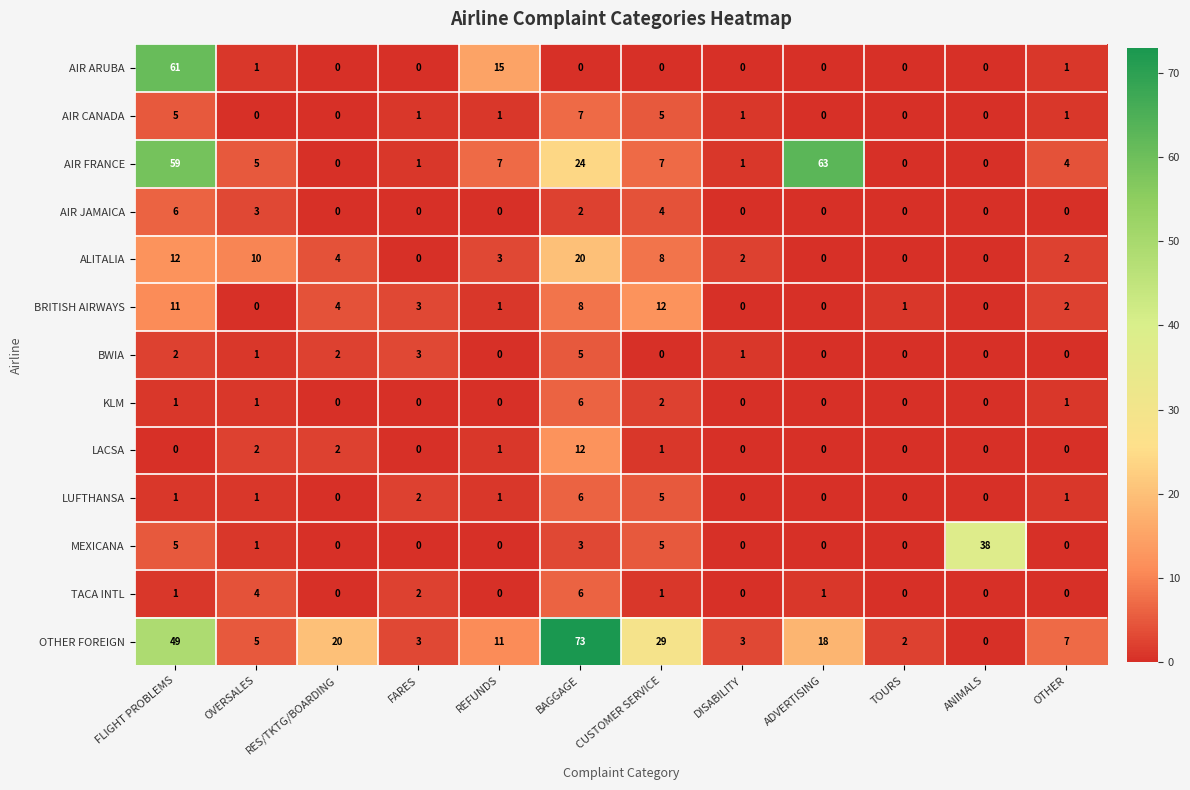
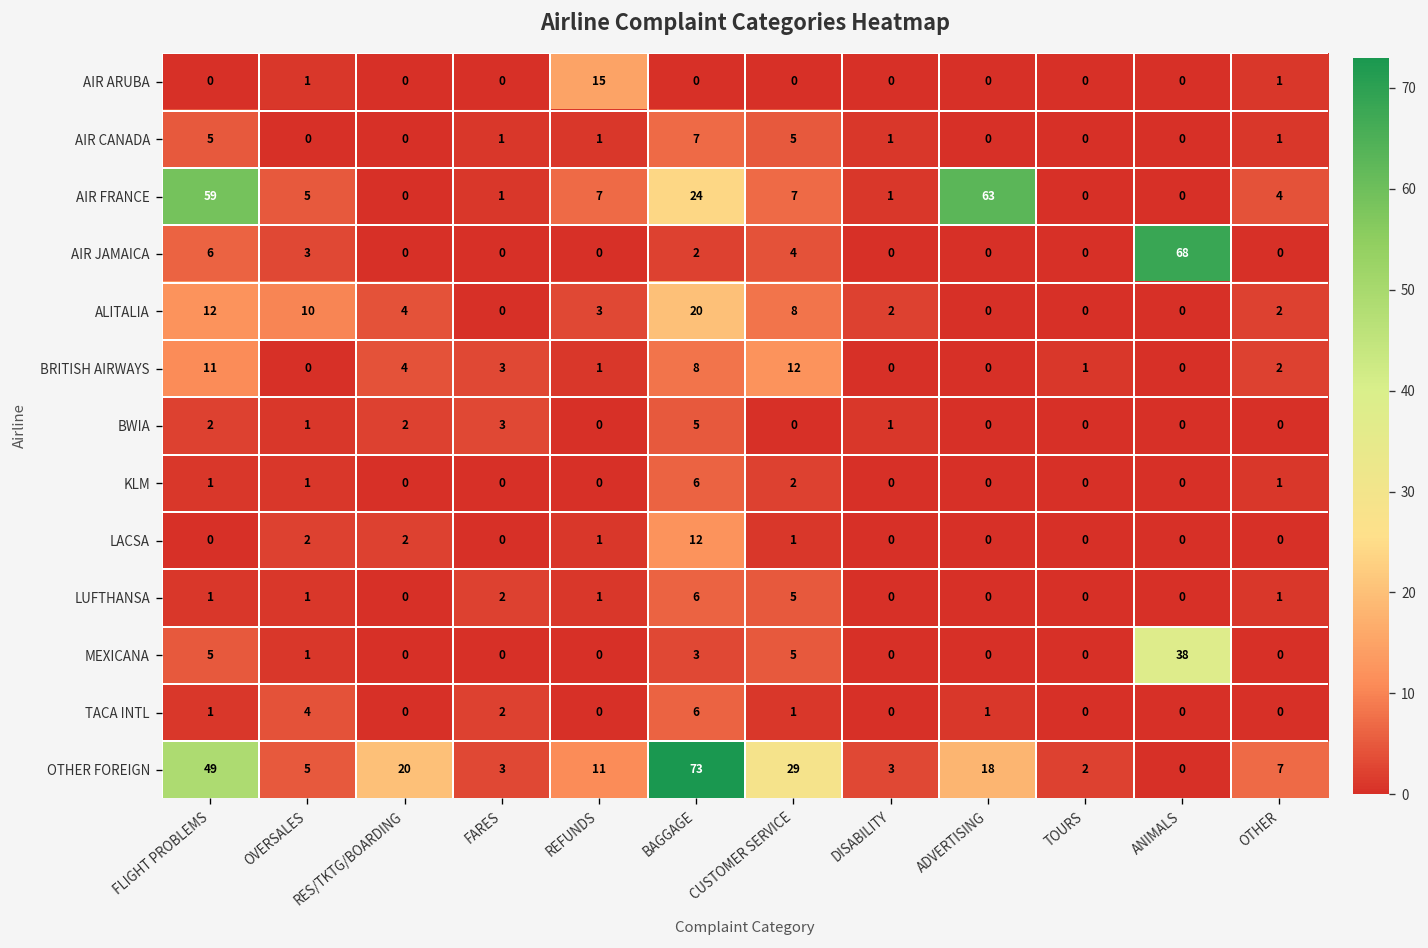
  {
    "AIR ARUBA": {
-     "FLIGHT PROBLEMS": 61,
+     "FLIGHT PROBLEMS": 0,
      "OVERSALES": 1,
      "RES/TKTG/BOARDING": 0,
      "FARES": 0,
      "REFUNDS": 15,
      "BAGGAGE": 0,
      "CUSTOMER SERVICE": 0,
      "DISABILITY": 0,
      "ADVERTISING": 0,
      "TOURS": 0,
      "ANIMALS": 0,
      "OTHER": 1
    },
    "AIR CANADA": {
      "FLIGHT PROBLEMS": 5,
      "OVERSALES": 0,
      "RES/TKTG/BOARDING": 0,
      "FARES": 1,
      "REFUNDS": 1,
      "BAGGAGE": 7,
      "CUSTOMER SERVICE": 5,
      "DISABILITY": 1,
      "ADVERTISING": 0,
      "TOURS": 0,
      "ANIMALS": 0,
      "OTHER": 1
    },
    "AIR FRANCE": {
      "FLIGHT PROBLEMS": 59,
      "OVERSALES": 5,
      "RES/TKTG/BOARDING": 0,
      "FARES": 1,
      "REFUNDS": 7,
      "BAGGAGE": 24,
      "CUSTOMER SERVICE": 7,
      "DISABILITY": 1,
      "ADVERTISING": 63,
      "TOURS": 0,
      "ANIMALS": 0,
      "OTHER": 4
    },
    "AIR JAMAICA": {
      "FLIGHT PROBLEMS": 6,
      "OVERSALES": 3,
      "RES/TKTG/BOARDING": 0,
      "FARES": 0,
      "REFUNDS": 0,
      "BAGGAGE": 2,
      "CUSTOMER SERVICE": 4,
      "DISABILITY": 0,
      "ADVERTISING": 0,
      "TOURS": 0,
-     "ANIMALS": 0,
+     "ANIMALS": 68,
      "OTHER": 0
    },
    "ALITALIA": {
      "FLIGHT PROBLEMS": 12,
      "OVERSALES": 10,
      "RES/TKTG/BOARDING": 4,
      "FARES": 0,
      "REFUNDS": 3,
      "BAGGAGE": 20,
      "CUSTOMER SERVICE": 8,
      "DISABILITY": 2,
      "ADVERTISING": 0,
      "TOURS": 0,
      "ANIMALS": 0,
      "OTHER": 2
    },
    "BRITISH AIRWAYS": {
      "FLIGHT PROBLEMS": 11,
      "OVERSALES": 0,
      "RES/TKTG/BOARDING": 4,
      "FARES": 3,
      "REFUNDS": 1,
      "BAGGAGE": 8,
      "CUSTOMER SERVICE": 12,
      "DISABILITY": 0,
      "ADVERTISING": 0,
      "TOURS": 1,
      "ANIMALS": 0,
      "OTHER": 2
    },
    "BWIA": {
      "FLIGHT PROBLEMS": 2,
      "OVERSALES": 1,
      "RES/TKTG/BOARDING": 2,
      "FARES": 3,
      "REFUNDS": 0,
      "BAGGAGE": 5,
      "CUSTOMER SERVICE": 0,
      "DISABILITY": 1,
      "ADVERTISING": 0,
      "TOURS": 0,
      "ANIMALS": 0,
      "OTHER": 0
    },
    "KLM": {
      "FLIGHT PROBLEMS": 1,
      "OVERSALES": 1,
      "RES/TKTG/BOARDING": 0,
      "FARES": 0,
      "REFUNDS": 0,
      "BAGGAGE": 6,
      "CUSTOMER SERVICE": 2,
      "DISABILITY": 0,
      "ADVERTISING": 0,
      "TOURS": 0,
      "ANIMALS": 0,
      "OTHER": 1
    },
    "LACSA": {
      "FLIGHT PROBLEMS": 0,
      "OVERSALES": 2,
      "RES/TKTG/BOARDING": 2,
      "FARES": 0,
      "REFUNDS": 1,
      "BAGGAGE": 12,
      "CUSTOMER SERVICE": 1,
      "DISABILITY": 0,
      "ADVERTISING": 0,
      "TOURS": 0,
      "ANIMALS": 0,
      "OTHER": 0
    },
    "LUFTHANSA": {
      "FLIGHT PROBLEMS": 1,
      "OVERSALES": 1,
      "RES/TKTG/BOARDING": 0,
      "FARES": 2,
      "REFUNDS": 1,
      "BAGGAGE": 6,
      "CUSTOMER SERVICE": 5,
      "DISABILITY": 0,
      "ADVERTISING": 0,
      "TOURS": 0,
      "ANIMALS": 0,
      "OTHER": 1
    },
    "MEXICANA": {
      "FLIGHT PROBLEMS": 5,
      "OVERSALES": 1,
      "RES/TKTG/BOARDING": 0,
      "FARES": 0,
      "REFUNDS": 0,
      "BAGGAGE": 3,
      "CUSTOMER SERVICE": 5,
      "DISABILITY": 0,
      "ADVERTISING": 0,
      "TOURS": 0,
      "ANIMALS": 38,
      "OTHER": 0
    },
    "TACA INTL": {
      "FLIGHT PROBLEMS": 1,
      "OVERSALES": 4,
      "RES/TKTG/BOARDING": 0,
      "FARES": 2,
      "REFUNDS": 0,
      "BAGGAGE": 6,
      "CUSTOMER SERVICE": 1,
      "DISABILITY": 0,
      "ADVERTISING": 1,
      "TOURS": 0,
      "ANIMALS": 0,
      "OTHER": 0
    },
    "OTHER FOREIGN": {
      "FLIGHT PROBLEMS": 49,
      "OVERSALES": 5,
      "RES/TKTG/BOARDING": 20,
      "FARES": 3,
      "REFUNDS": 11,
      "BAGGAGE": 73,
      "CUSTOMER SERVICE": 29,
      "DISABILITY": 3,
      "ADVERTISING": 18,
      "TOURS": 2,
      "ANIMALS": 0,
      "OTHER": 7
    }
  }
